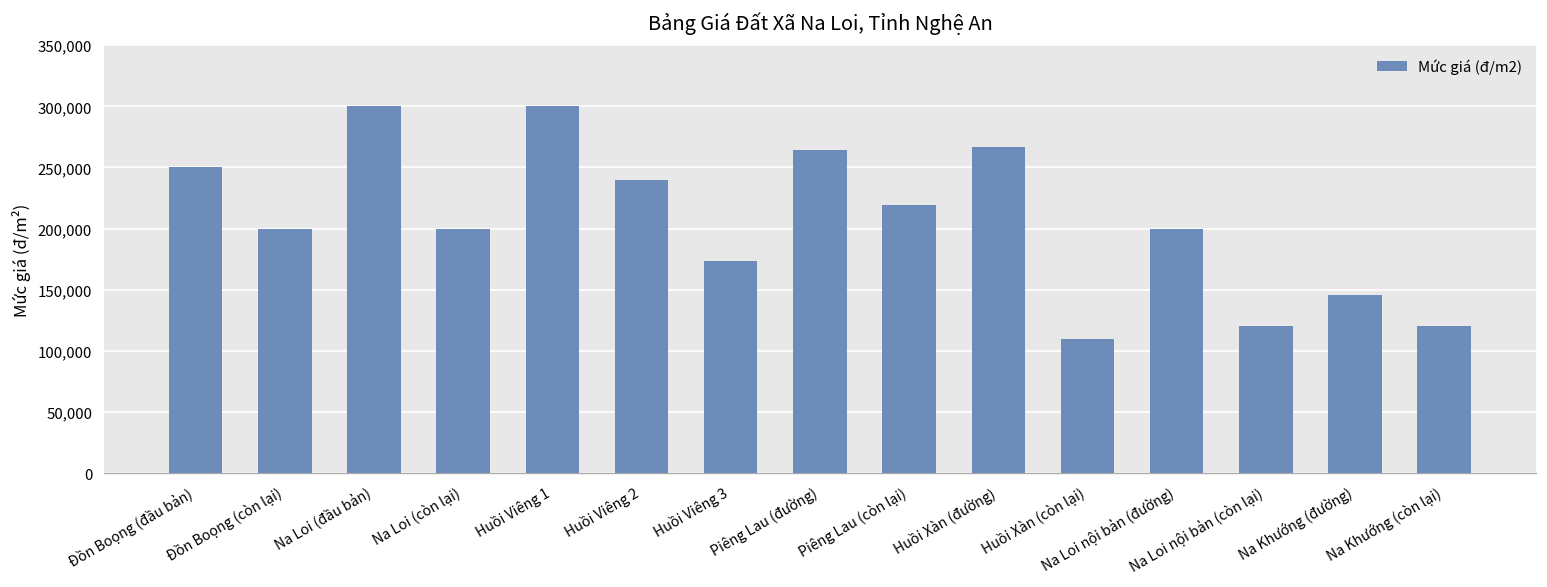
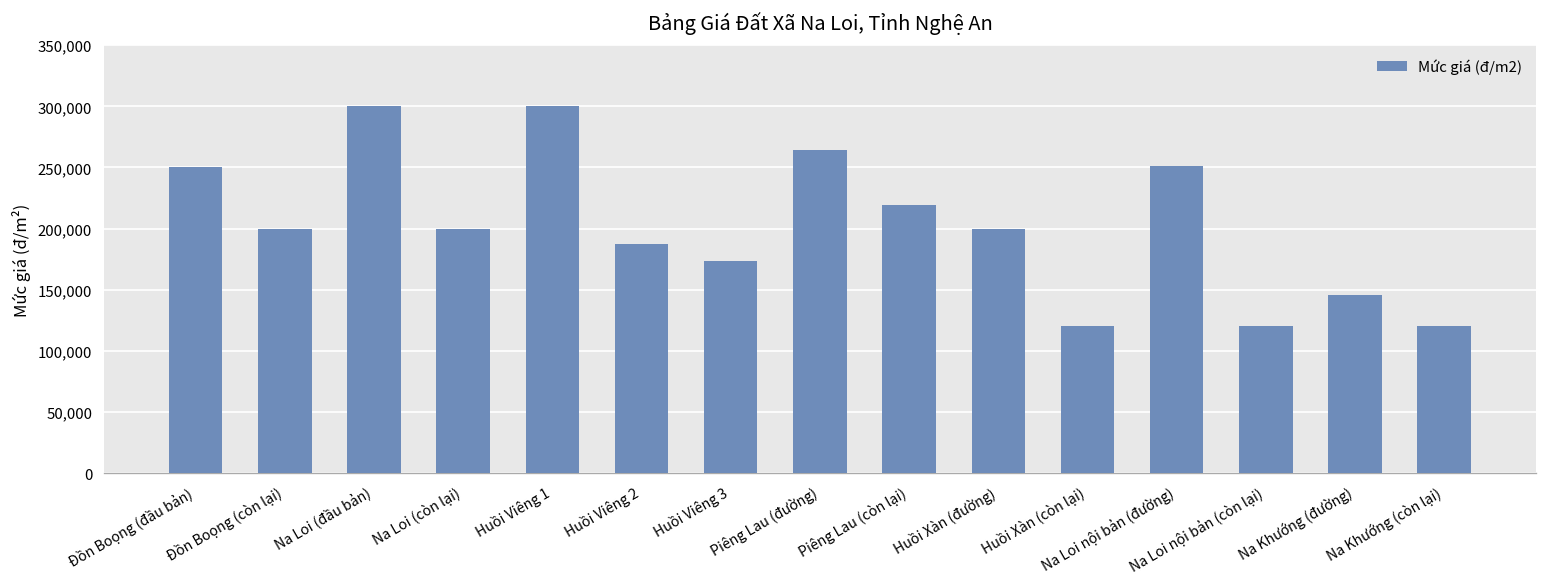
  {
    "Đồn Boọng (đầu bản)": "250,000",
    "Đồn Boọng (còn lại)": "200,000",
    "Na Loi (đầu bản)": "300,000",
    "Na Loi (còn lại)": "200,000",
    "Huồi Viêng 1": "300,000",
-   "Huồi Viêng 2": "240,000",
+   "Huồi Viêng 2": "188,000",
    "Huồi Viêng 3": "173,000",
    "Piêng Lau (đường)": "264,000",
    "Piêng Lau (còn lại)": "219,000",
-   "Huồi Xàn (đường)": "267,000",
-   "Huồi Xàn (còn lại)": "110,000",
-   "Na Loi nội bản (đường)": "200,000",
+   "Huồi Xàn (đường)": "200,000",
+   "Huồi Xàn (còn lại)": "120,000",
+   "Na Loi nội bản (đường)": "251,000",
    "Na Loi nội bản (còn lại)": "120,000",
    "Na Khướng (đường)": "146,000",
    "Na Khướng (còn lại)": "120,000"
  }
